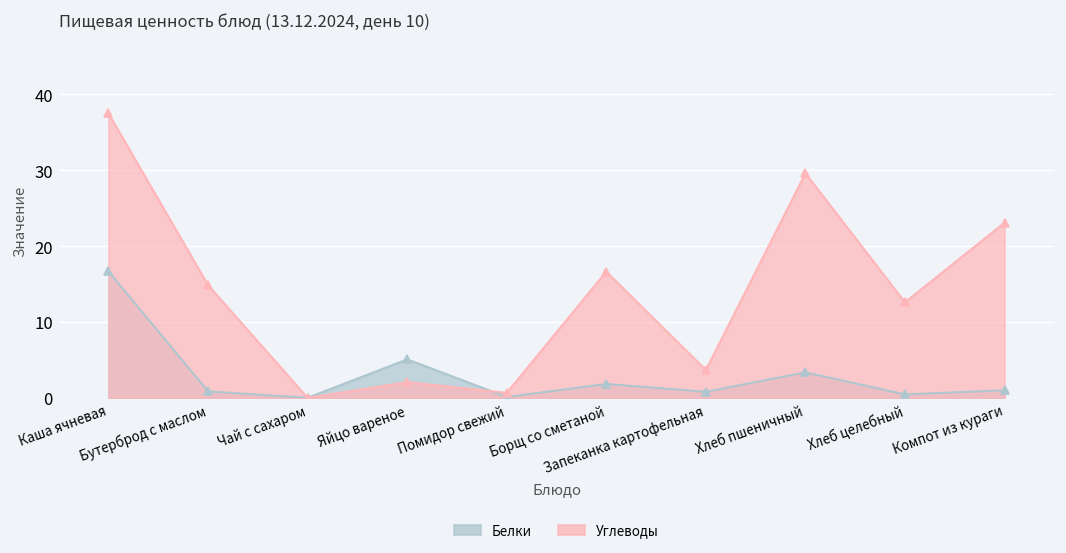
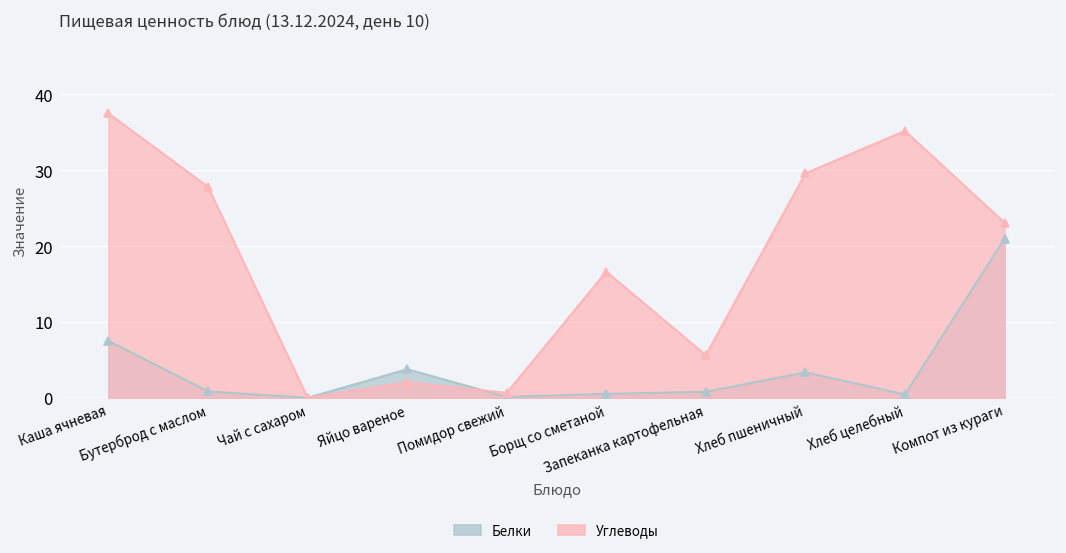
  {
    "Белки": {
-     "Каша ячневая": 17,
+     "Каша ячневая": 8,
      "Бутерброд с маслом": 1,
-     "Яйцо вареное": 5,
+     "Яйцо вареное": 4,
      "Помидор свежий": 0,
-     "Борщ со сметаной": 2,
+     "Борщ со сметаной": 1,
      "Запеканка картофельная": 1,
      "Хлеб пшеничный": 3,
      "Хлеб целебный": 0,
-     "Компот из кураги": 1
+     "Компот из кураги": 21
    },
    "Углеводы": {
      "Каша ячневая": 38,
-     "Бутерброд с маслом": 15,
+     "Бутерброд с маслом": 28,
      "Яйцо вареное": 2,
      "Помидор свежий": 1,
      "Борщ со сметаной": 17,
-     "Запеканка картофельная": 4,
+     "Запеканка картофельная": 6,
      "Хлеб пшеничный": 30,
-     "Хлеб целебный": 13,
+     "Хлеб целебный": 35,
      "Компот из кураги": 23
    }
  }
